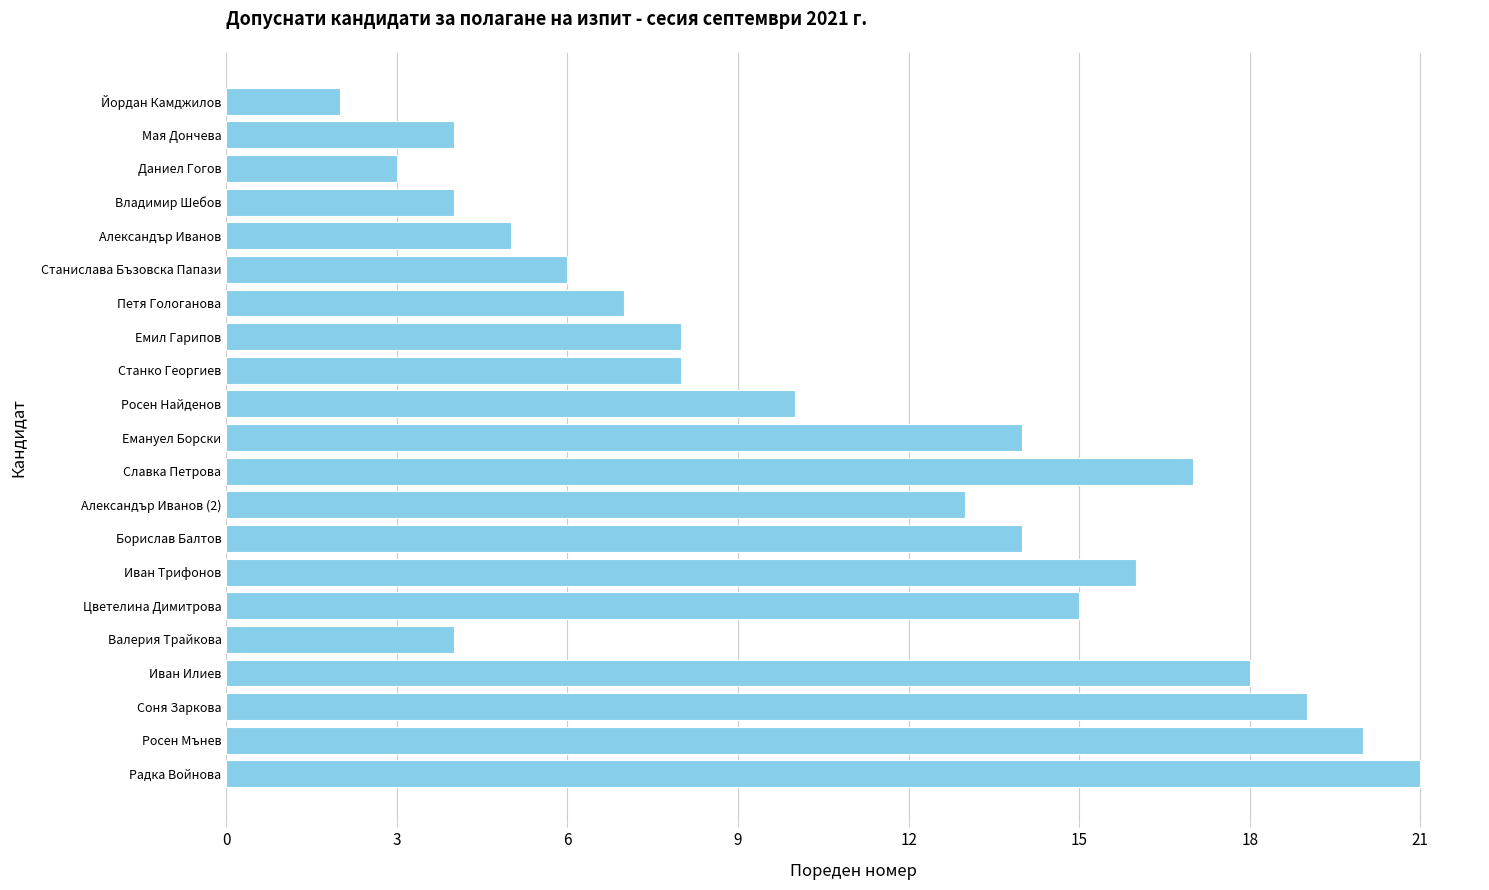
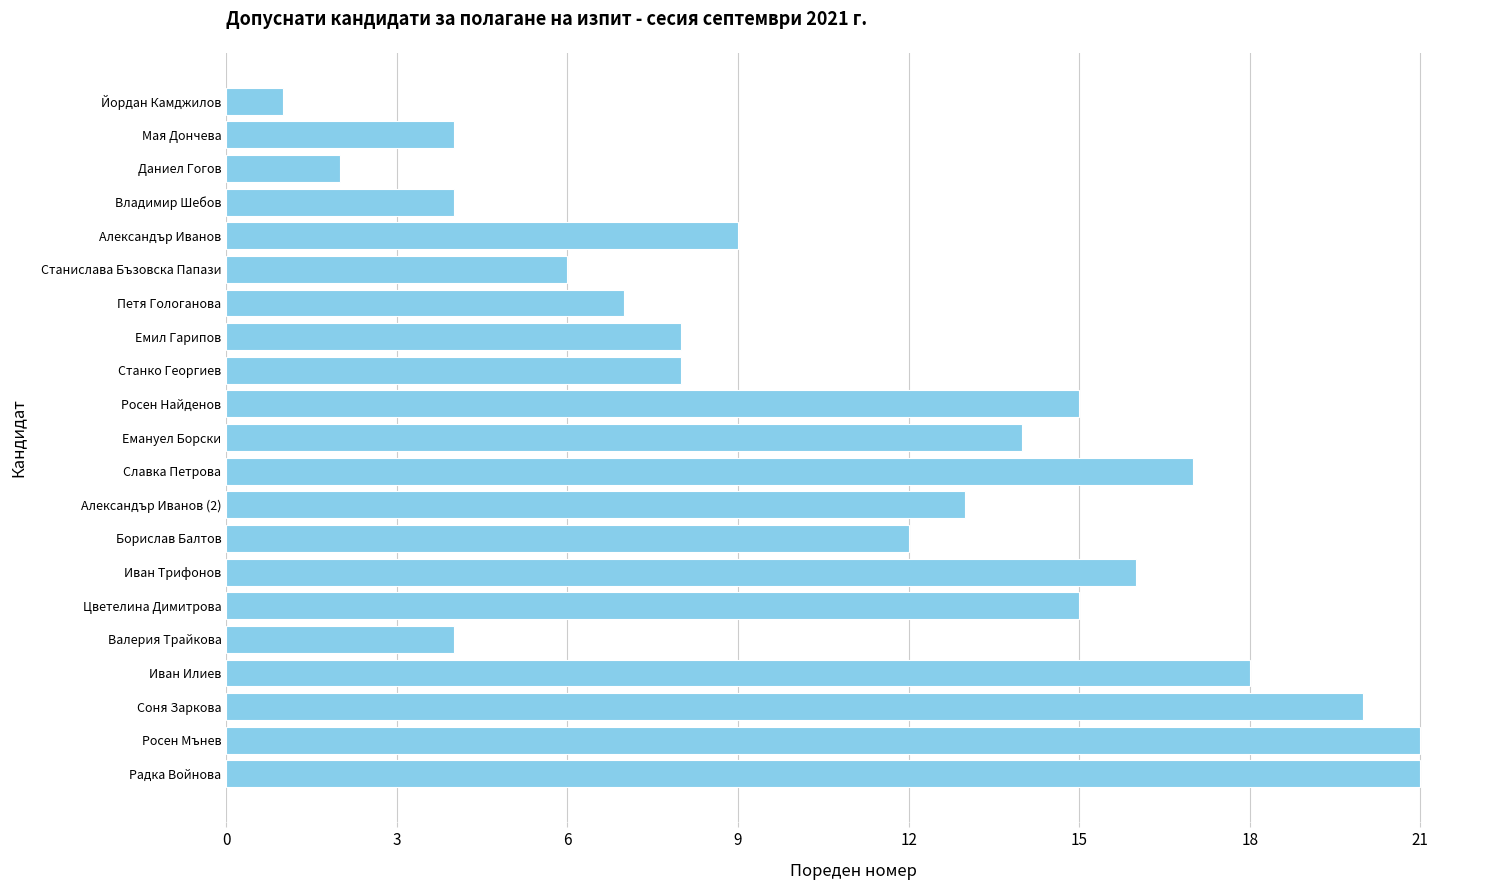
  {
-   "Йордан Камджилов": 2,
+   "Йордан Камджилов": 1,
    "Мая Дончева": 4,
-   "Даниел Гогов": 3,
+   "Даниел Гогов": 2,
    "Владимир Шебов": 4,
-   "Александър Иванов": 5,
+   "Александър Иванов": 9,
    "Станислава Бъзовска Папази": 6,
    "Петя Гологанова": 7,
    "Емил Гарипов": 8,
    "Станко Георгиев": 8,
-   "Росен Найденов": 10,
+   "Росен Найденов": 15,
    "Емануел Борски": 14,
    "Славка Петрова": 17,
    "Александър Иванов (2)": 13,
-   "Борислав Балтов": 14,
+   "Борислав Балтов": 12,
    "Иван Трифонов": 16,
    "Цветелина Димитрова": 15,
    "Валерия Трайкова": 4,
    "Иван Илиев": 18,
-   "Соня Заркова": 19,
-   "Росен Мънев": 20,
+   "Соня Заркова": 20,
+   "Росен Мънев": 21,
    "Радка Войнова": 21
  }
